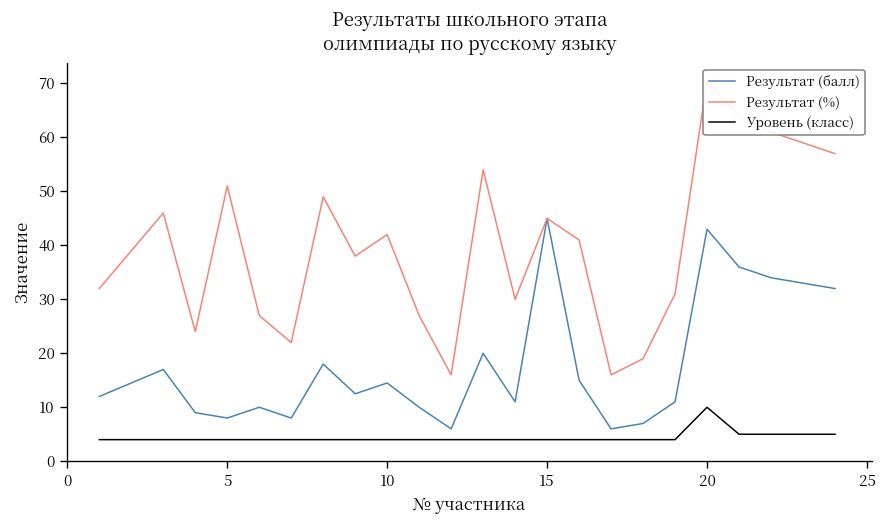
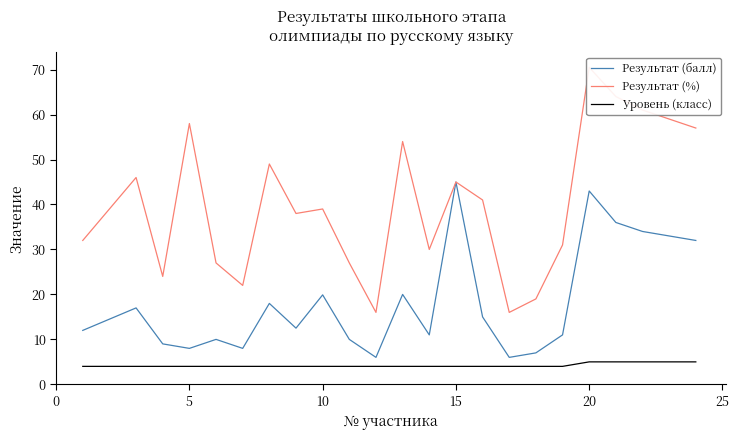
  {
    "Результат (балл)": {
      "5": 8,
-     "10": 15,
+     "10": 20,
      "20": 43
    },
    "Результат (%)": {
-     "5": 51,
-     "10": 42
+     "5": 58,
+     "10": 39
    },
    "Уровень (класс)": {
      "5": 4,
      "10": 4,
      "15": 4,
-     "20": 10
+     "20": 5
    }
  }
